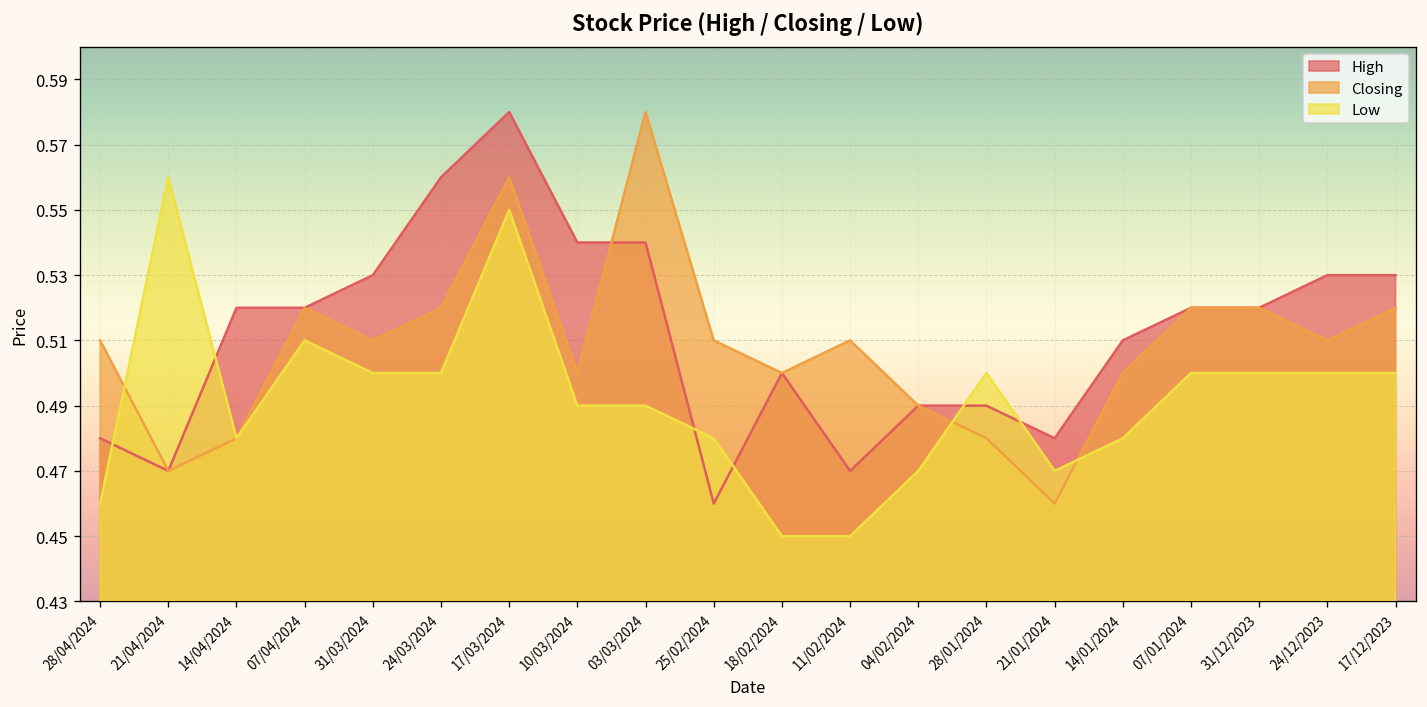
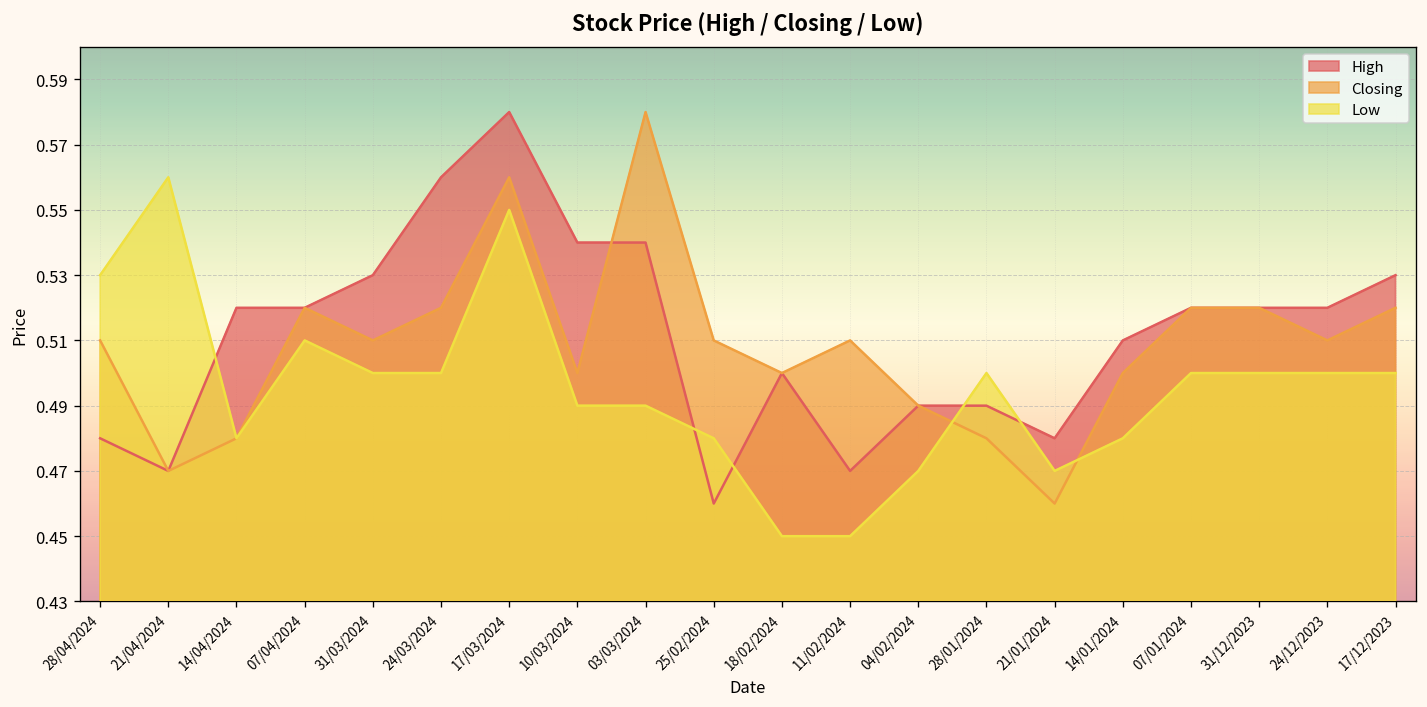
  {
    "High": {
      "28/04/2024": 0.48,
      "14/04/2024": 0.52,
      "31/03/2024": 0.53,
      "24/03/2024": 0.56,
      "17/03/2024": 0.58,
      "10/03/2024": 0.54,
      "03/03/2024": 0.54,
      "25/02/2024": 0.46,
      "11/02/2024": 0.47,
      "28/01/2024": 0.49,
      "21/01/2024": 0.48,
      "14/01/2024": 0.51,
-     "24/12/2023": 0.53,
+     "24/12/2023": 0.52,
      "17/12/2023": 0.53
    },
    "Closing": {
      "28/04/2024": 0.51,
      "31/03/2024": 0.51,
      "24/03/2024": 0.52,
      "17/03/2024": 0.56,
      "10/03/2024": 0.50,
      "03/03/2024": 0.58,
      "25/02/2024": 0.51,
      "11/02/2024": 0.51,
      "28/01/2024": 0.48,
      "21/01/2024": 0.46,
      "14/01/2024": 0.50,
      "24/12/2023": 0.51,
      "17/12/2023": 0.52
    },
    "Low": {
-     "28/04/2024": 0.46,
+     "28/04/2024": 0.53,
      "21/04/2024": 0.56,
      "07/04/2024": 0.51,
      "31/03/2024": 0.50,
      "24/03/2024": 0.50,
      "17/03/2024": 0.55,
      "10/03/2024": 0.49,
      "03/03/2024": 0.49,
      "25/02/2024": 0.48,
      "18/02/2024": 0.45,
      "11/02/2024": 0.45,
      "04/02/2024": 0.47,
      "28/01/2024": 0.50,
      "21/01/2024": 0.47,
      "14/01/2024": 0.48,
      "07/01/2024": 0.50,
      "31/12/2023": 0.50,
      "24/12/2023": 0.50,
      "17/12/2023": 0.50
    }
  }
